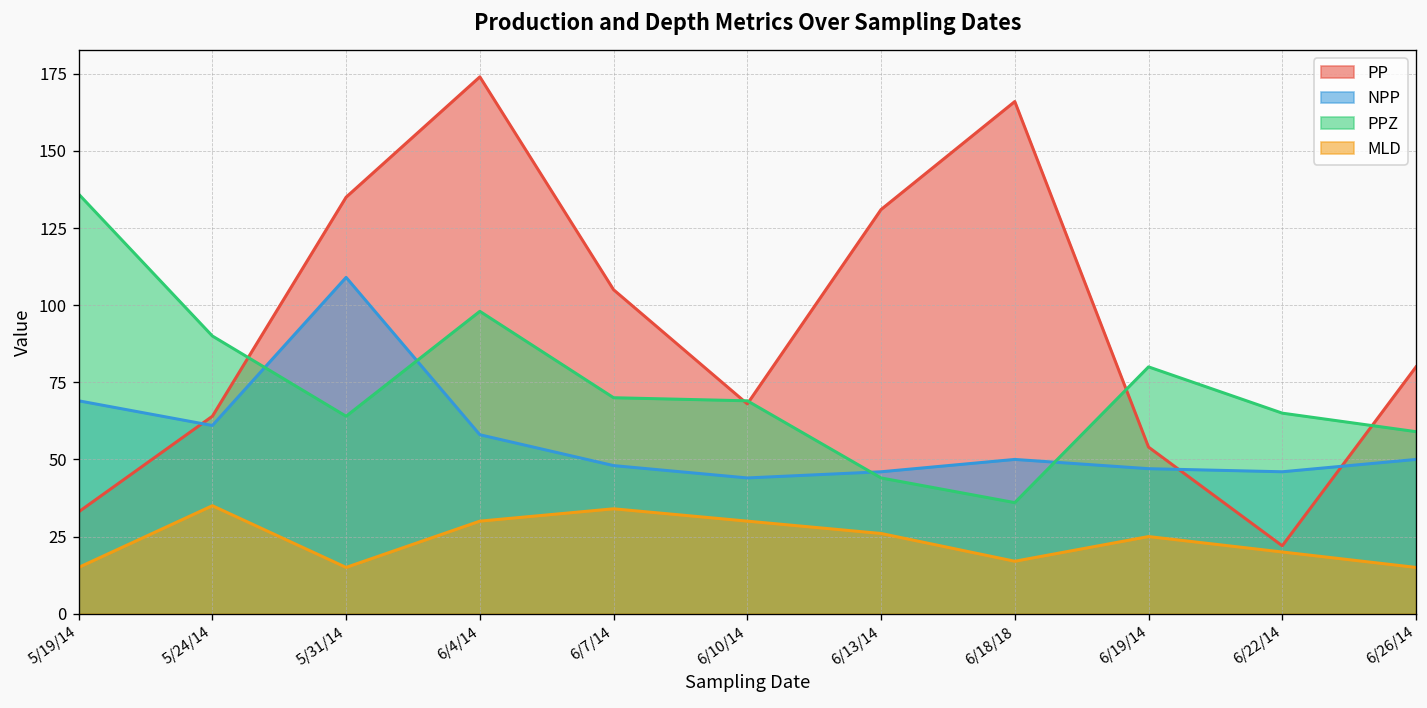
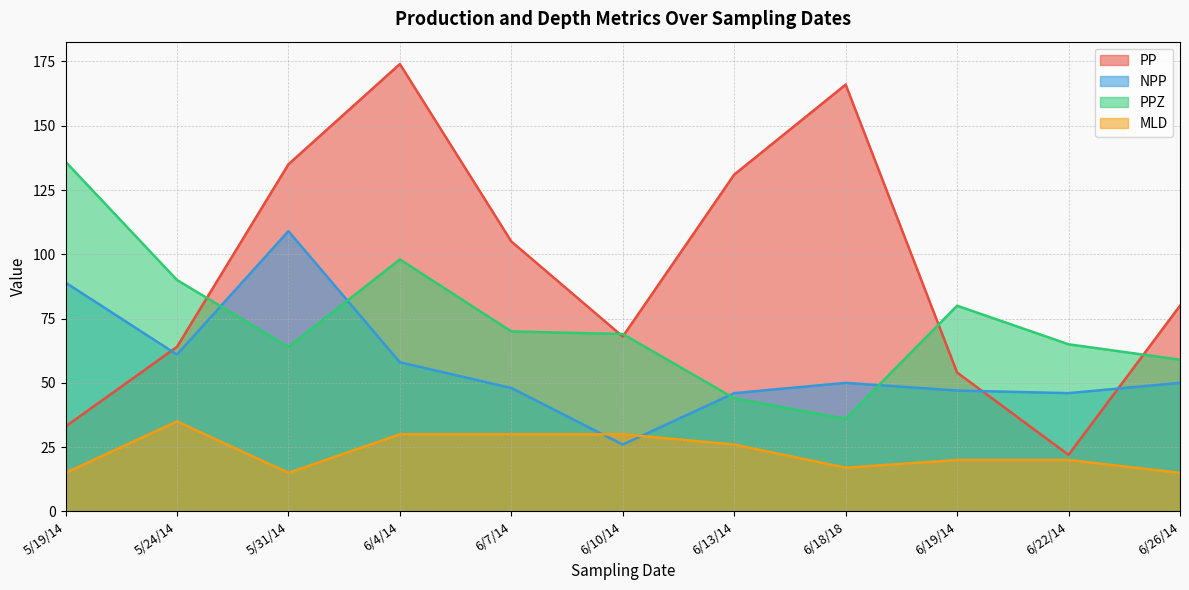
  {
    "PP": {
      "5/19/14": 33,
      "5/24/14": 64,
      "5/31/14": 135,
      "6/4/14": 174,
      "6/7/14": 105,
      "6/10/14": 68,
      "6/13/14": 131,
      "6/18/18": 166,
      "6/19/14": 54,
      "6/22/14": 22,
      "6/26/14": 80
    },
    "NPP": {
-     "5/19/14": 69,
+     "5/19/14": 89,
      "5/24/14": 61,
      "5/31/14": 109,
      "6/4/14": 58,
      "6/7/14": 48,
-     "6/10/14": 44,
+     "6/10/14": 26,
      "6/13/14": 46,
      "6/18/18": 50,
      "6/19/14": 47,
      "6/22/14": 46,
      "6/26/14": 50
    },
    "PPZ": {
      "5/19/14": 136,
      "5/24/14": 90,
      "5/31/14": 64,
      "6/4/14": 98,
      "6/7/14": 70,
      "6/10/14": 69,
      "6/13/14": 44,
      "6/18/18": 36,
      "6/19/14": 80,
      "6/22/14": 65,
      "6/26/14": 59
    },
    "MLD": {
      "5/19/14": 15,
      "5/24/14": 35,
      "5/31/14": 15,
      "6/4/14": 30,
-     "6/7/14": 34,
+     "6/7/14": 30,
      "6/10/14": 30,
      "6/13/14": 26,
      "6/18/18": 17,
-     "6/19/14": 25,
+     "6/19/14": 20,
      "6/22/14": 20,
      "6/26/14": 15
    }
  }
